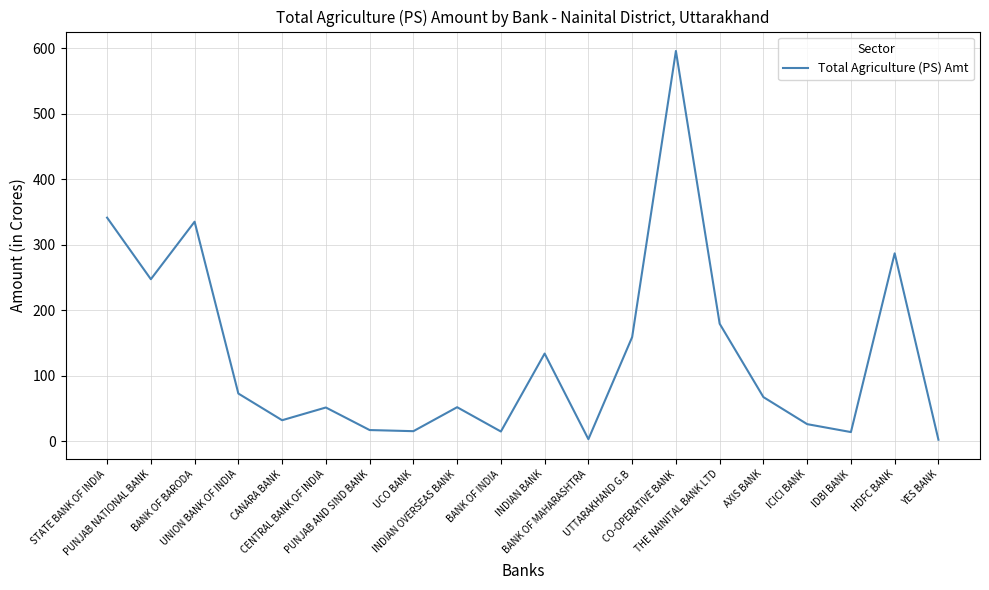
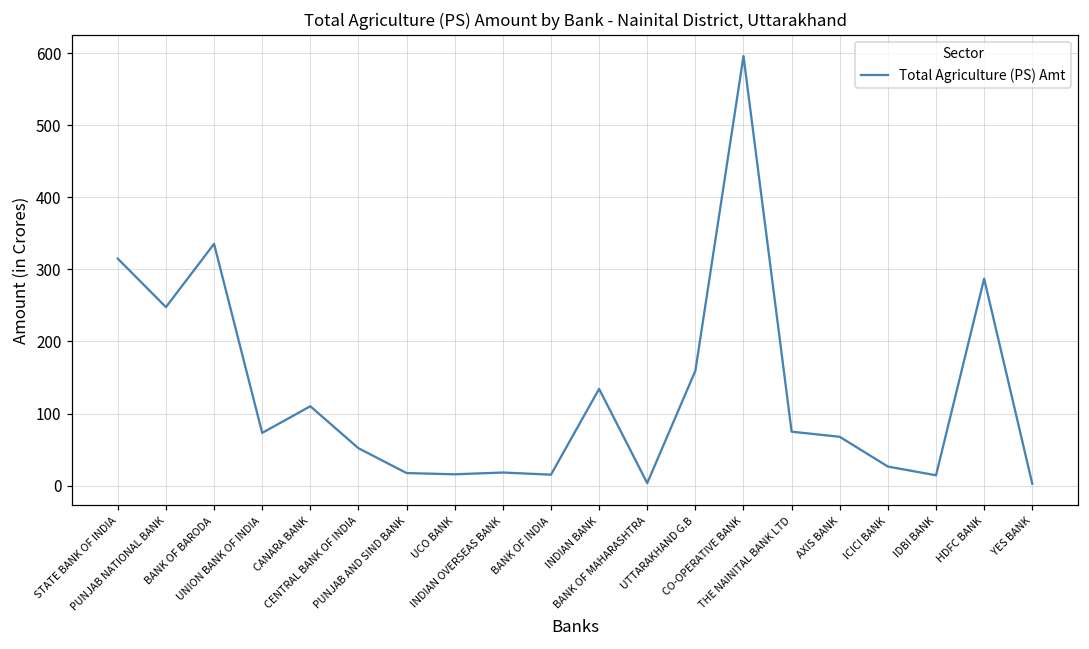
  {
-   "STATE BANK OF INDIA": 340,
+   "STATE BANK OF INDIA": 310,
    "PUNJAB NATIONAL BANK": 250,
    "BANK OF BARODA": 340,
    "UNION BANK OF INDIA": 70,
-   "CANARA BANK": 30,
+   "CANARA BANK": 110,
    "CENTRAL BANK OF INDIA": 50,
    "PUNJAB AND SIND BANK": 20,
    "UCO BANK": 20,
-   "INDIAN OVERSEAS BANK": 50,
+   "INDIAN OVERSEAS BANK": 20,
    "BANK OF INDIA": 20,
    "INDIAN BANK": 130,
    "BANK OF MAHARASHTRA": 0,
    "UTTARAKHAND G.B": 160,
    "CO-OPERATIVE BANK": 600,
-   "THE NAINITAL BANK LTD": 180,
+   "THE NAINITAL BANK LTD": 70,
    "AXIS BANK": 70,
    "ICICI BANK": 30,
    "IDBI BANK": 10,
    "HDFC BANK": 290,
    "YES BANK": 0
  }
